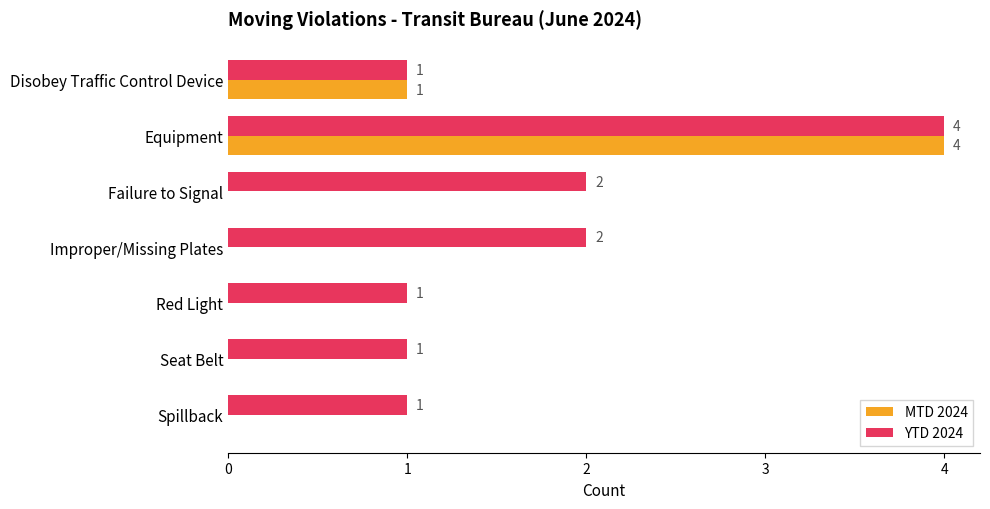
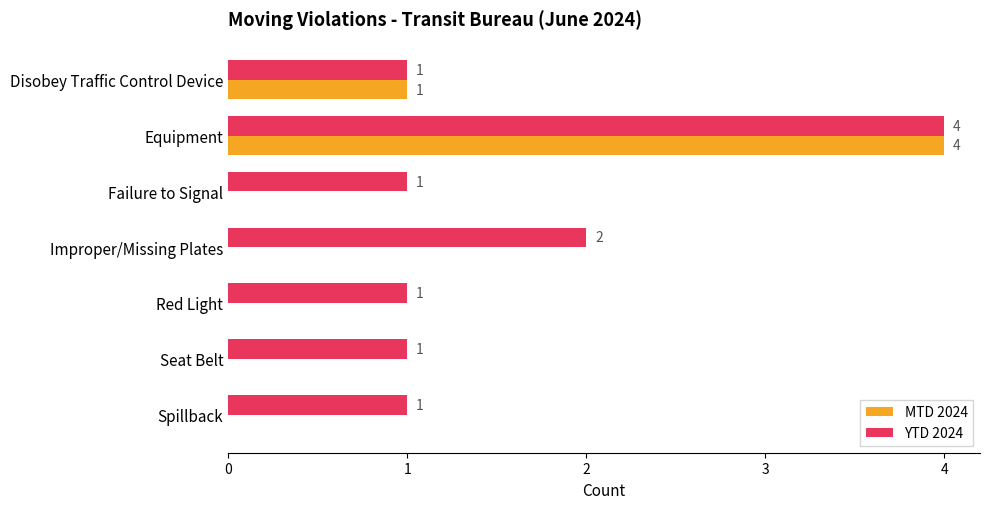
  {
    "MTD 2024": {
      "Disobey Traffic Control Device": 1,
      "Equipment": 4
    },
    "YTD 2024": {
      "Disobey Traffic Control Device": 1,
      "Equipment": 4,
-     "Failure to Signal": 2,
+     "Failure to Signal": 1,
      "Improper/Missing Plates": 2,
      "Red Light": 1,
      "Seat Belt": 1,
      "Spillback": 1
    }
  }
